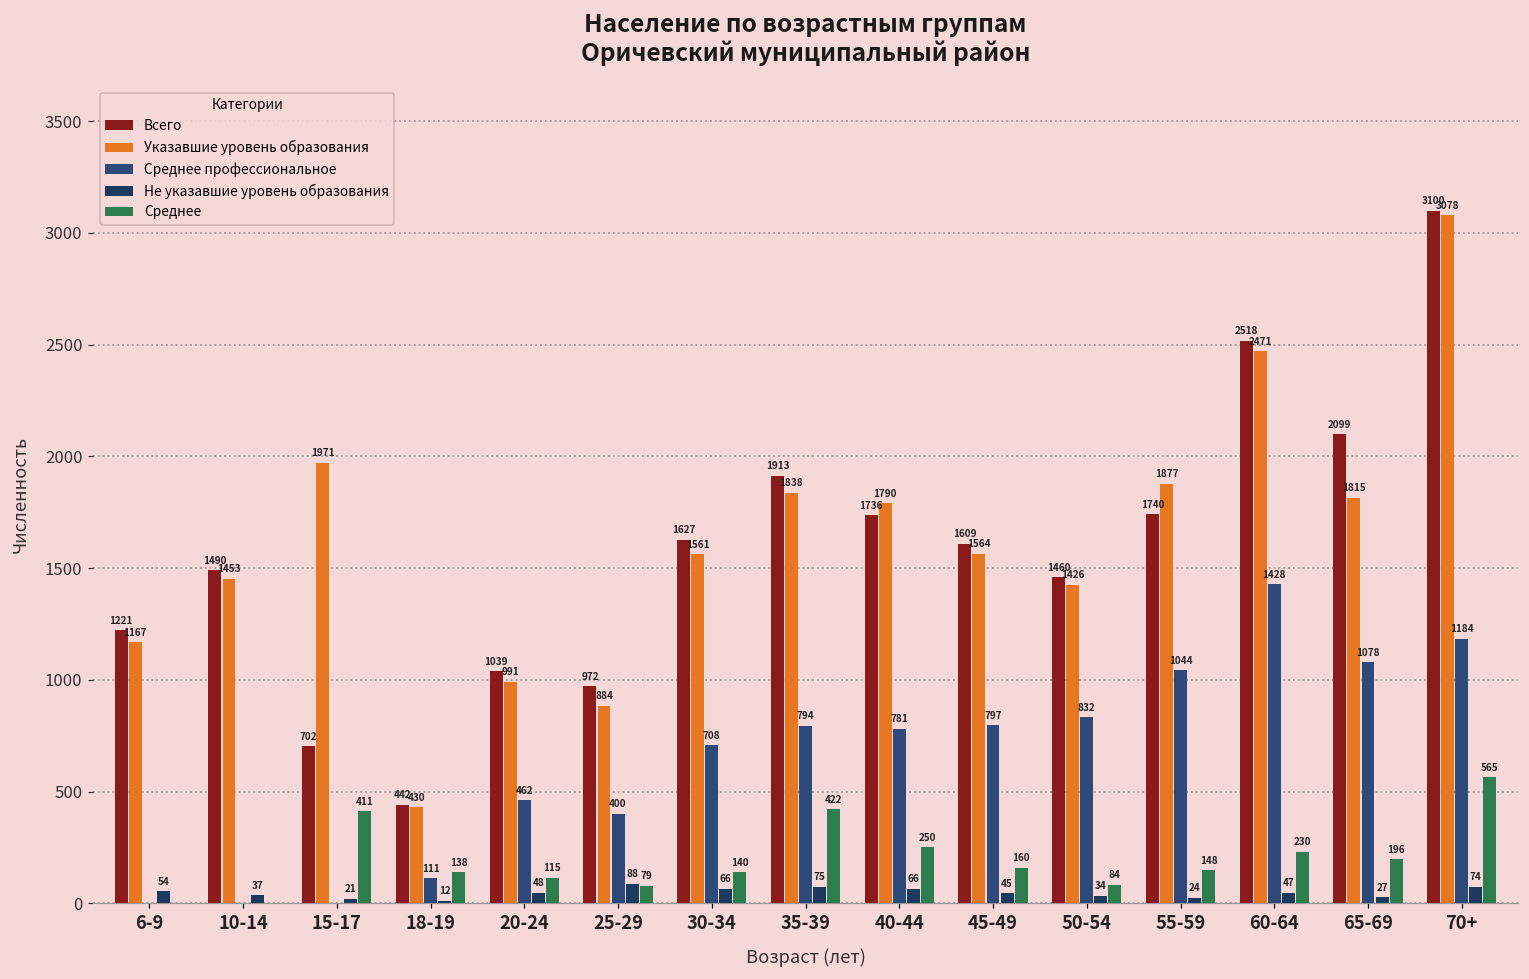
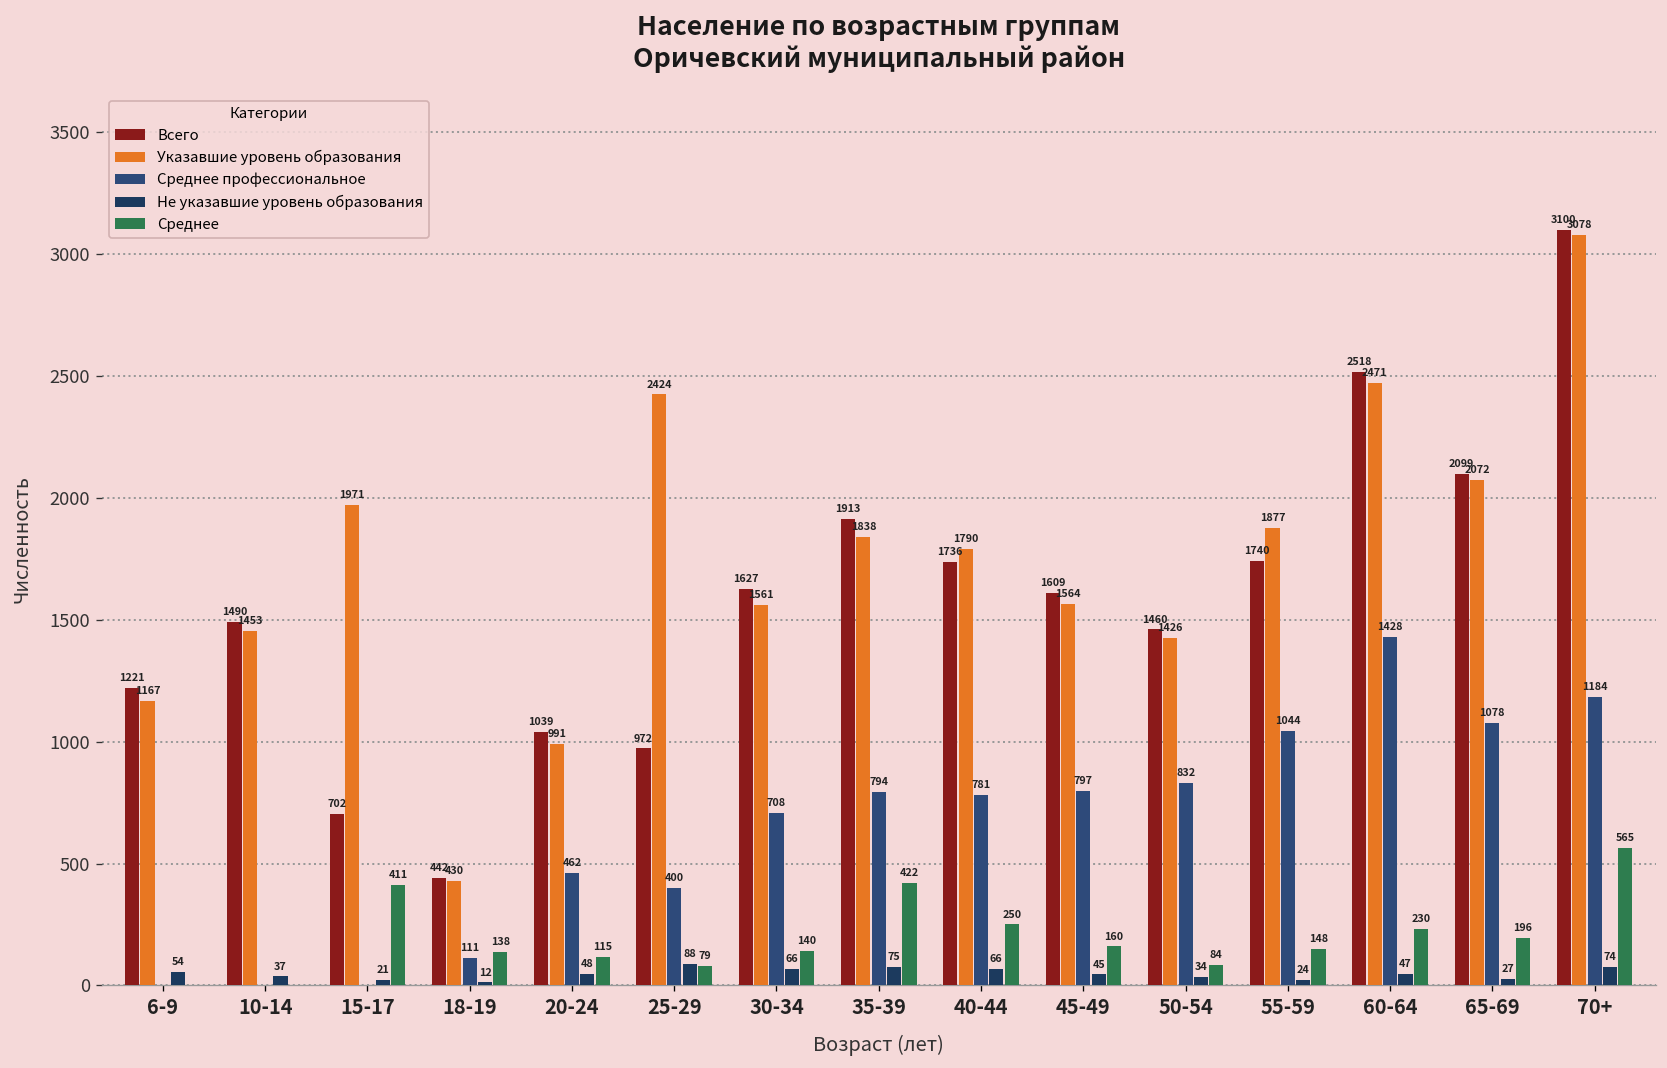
  {
    "Всего": {
      "6-9": 1221,
      "10-14": 1490,
      "15-17": 702,
      "20-24": 1039,
      "25-29": 972,
      "30-34": 1627,
      "35-39": 1913,
      "40-44": 1736,
      "45-49": 1609,
      "50-54": 1460,
      "55-59": 1740,
      "60-64": 2518,
      "65-69": 2099
    },
    "Указавшие уровень образования": {
      "6-9": 1167,
      "10-14": 1453,
      "15-17": 1971,
      "20-24": 991,
-     "25-29": 884,
+     "25-29": 2424,
      "30-34": 1561,
      "35-39": 1838,
      "40-44": 1790,
      "45-49": 1564,
      "50-54": 1426,
      "55-59": 1877,
      "60-64": 2471,
-     "65-69": 1815
+     "65-69": 2072
    },
    "Среднее": {
      "15-17": 411,
      "18-19": 138,
      "20-24": 115,
      "25-29": 79,
      "30-34": 140,
      "35-39": 422,
      "40-44": 250,
      "45-49": 160,
      "50-54": 84,
      "55-59": 148,
      "60-64": 230,
      "65-69": 196,
      "70+": 565
    }
  }
